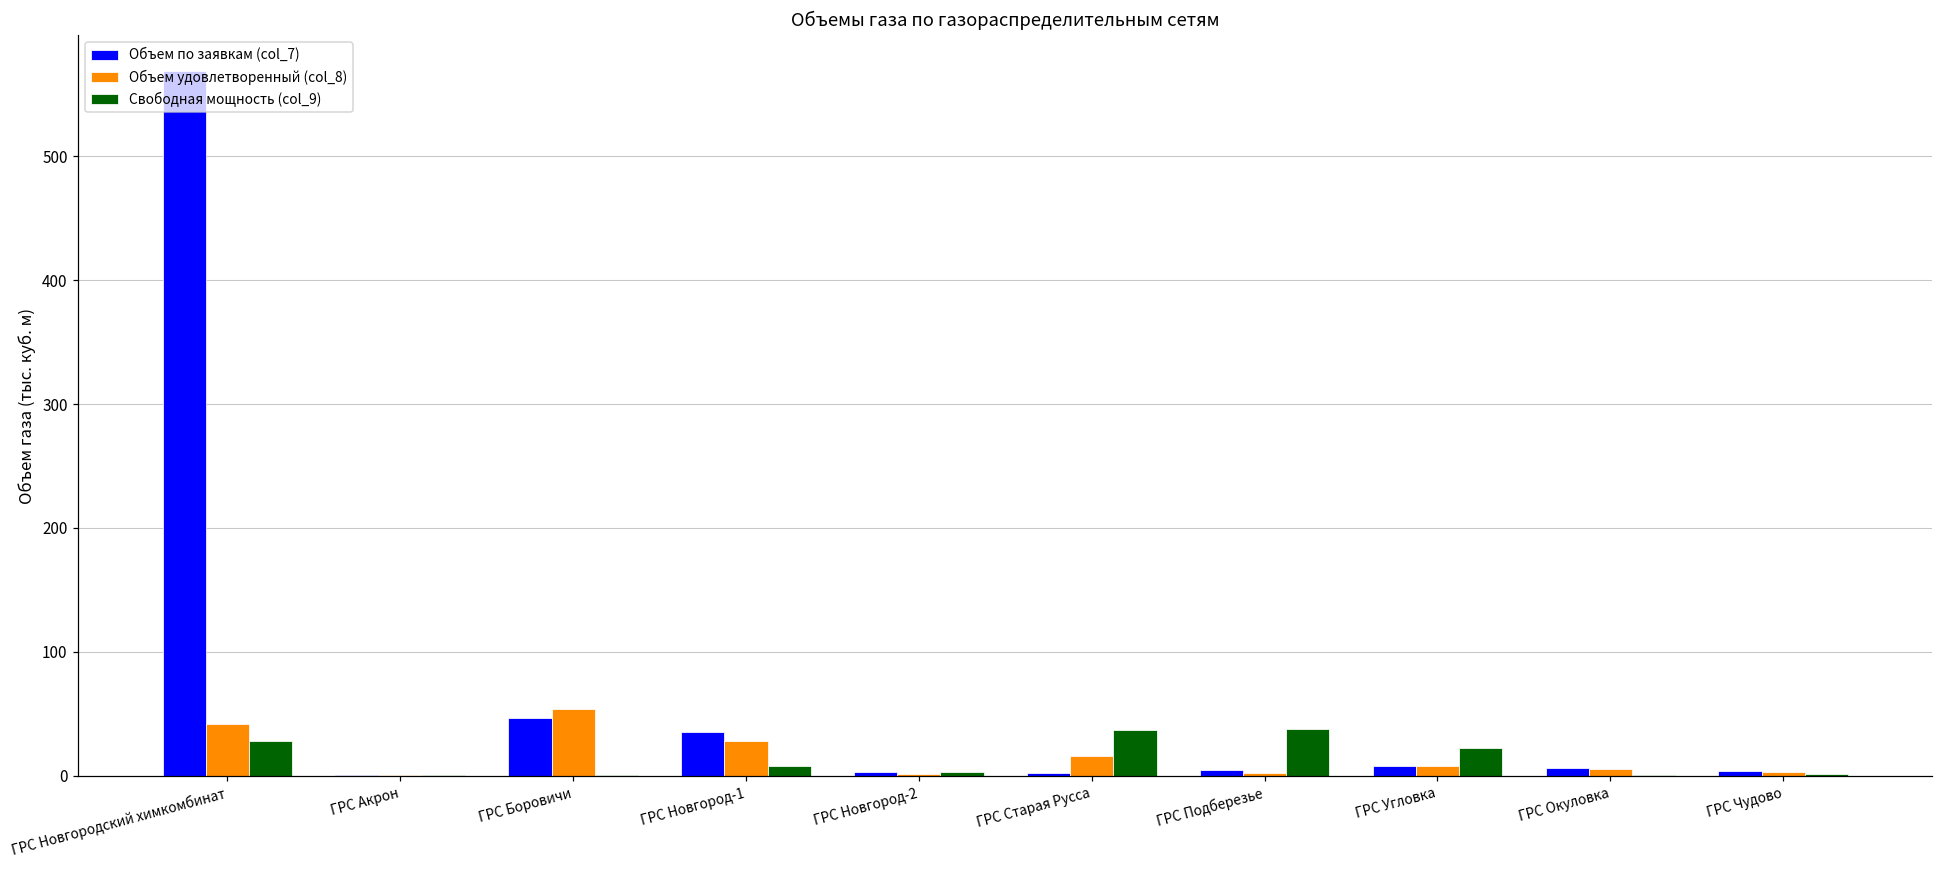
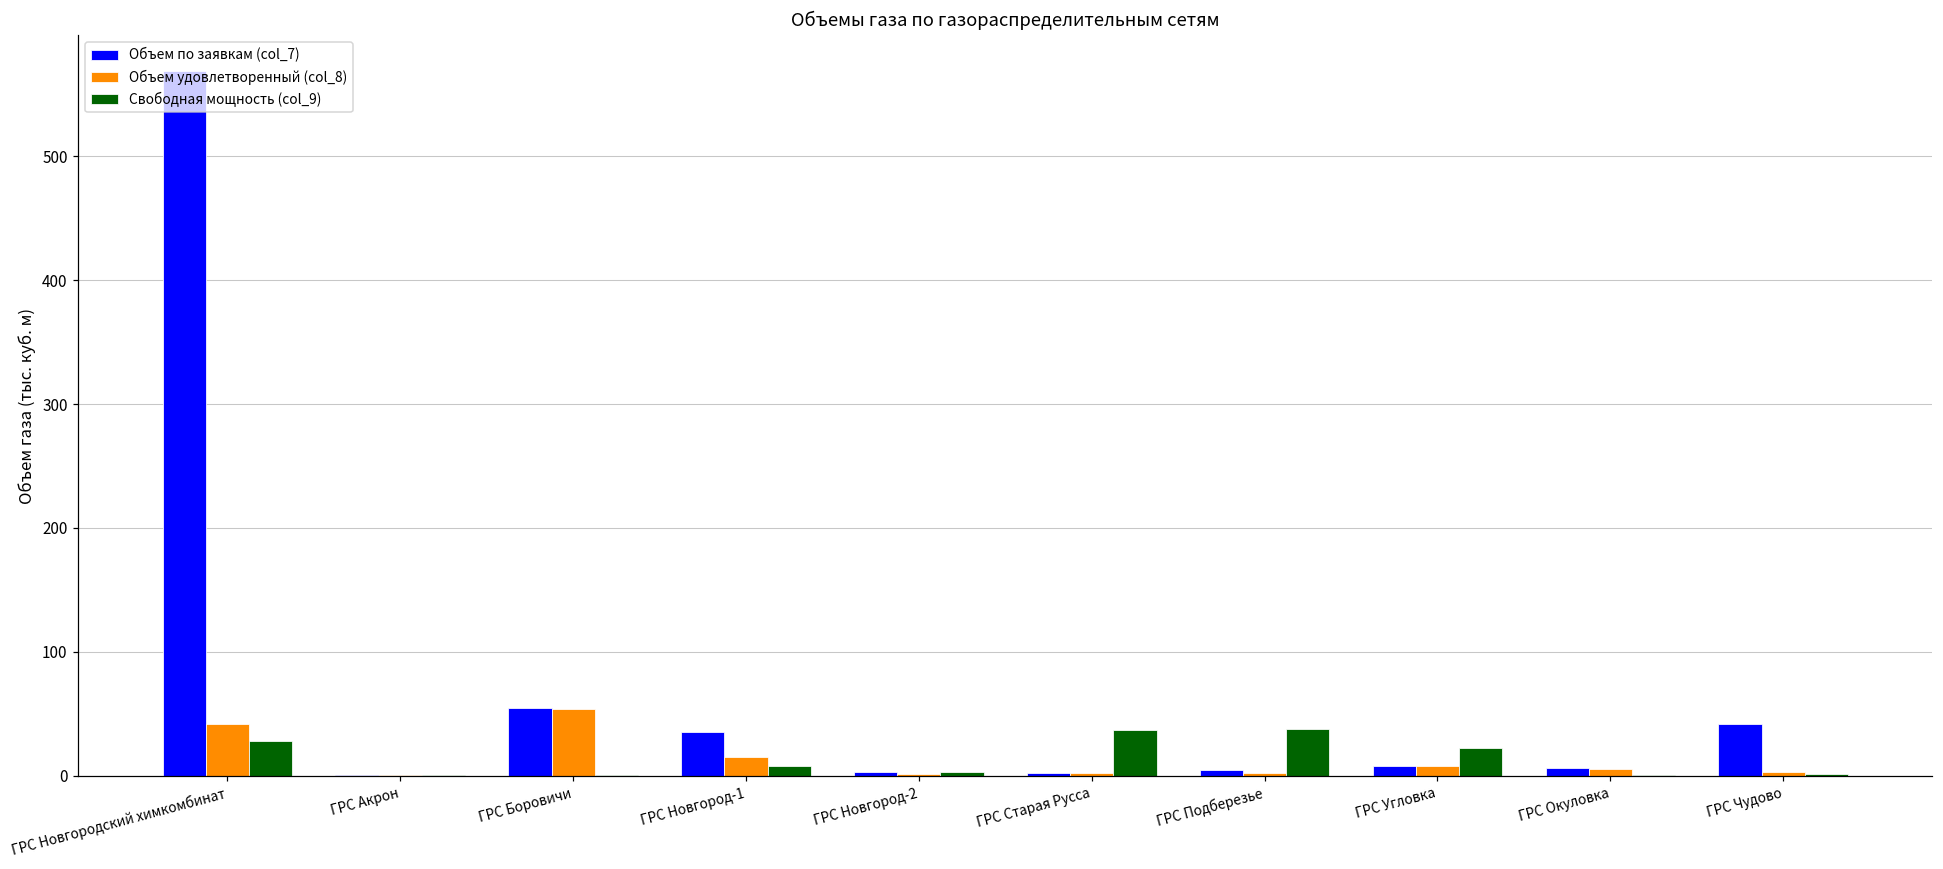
  {
    "Объем по заявкам (col_7)": {
-     "ГРС Боровичи": 47,
+     "ГРС Боровичи": 55,
      "ГРС Новгород-1": 35,
      "ГРС Новгород-2": 3,
      "ГРС Подберезье": 4,
      "ГРС Угловка": 8,
      "ГРС Окуловка": 6,
-     "ГРС Чудово": 4
+     "ГРС Чудово": 42
    },
    "Объем удовлетворенный (col_8)": {
      "ГРС Новгородский химкомбинат": 41,
      "ГРС Боровичи": 54,
-     "ГРС Новгород-1": 28,
-     "ГРС Старая Русса": 16,
+     "ГРС Новгород-1": 15,
+     "ГРС Старая Русса": 2,
      "ГРС Подберезье": 2,
      "ГРС Угловка": 8,
      "ГРС Окуловка": 6,
      "ГРС Чудово": 3
    },
    "Свободная мощность (col_9)": {
      "ГРС Новгородский химкомбинат": 28,
      "ГРС Новгород-1": 8,
      "ГРС Новгород-2": 3,
      "ГРС Старая Русса": 37,
      "ГРС Подберезье": 37,
      "ГРС Угловка": 23
    }
  }
